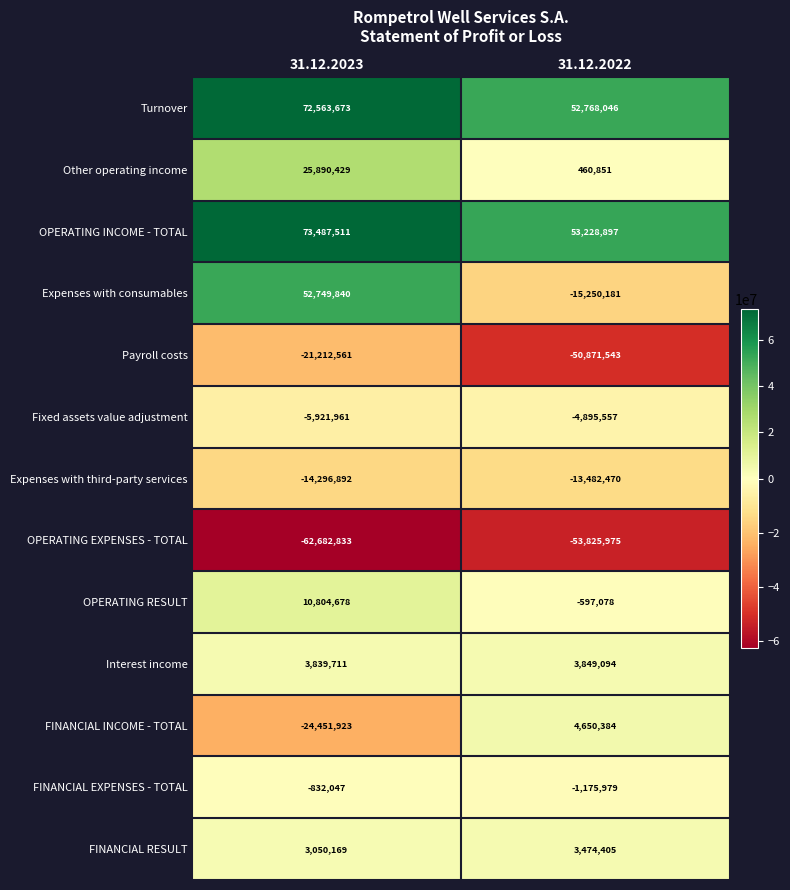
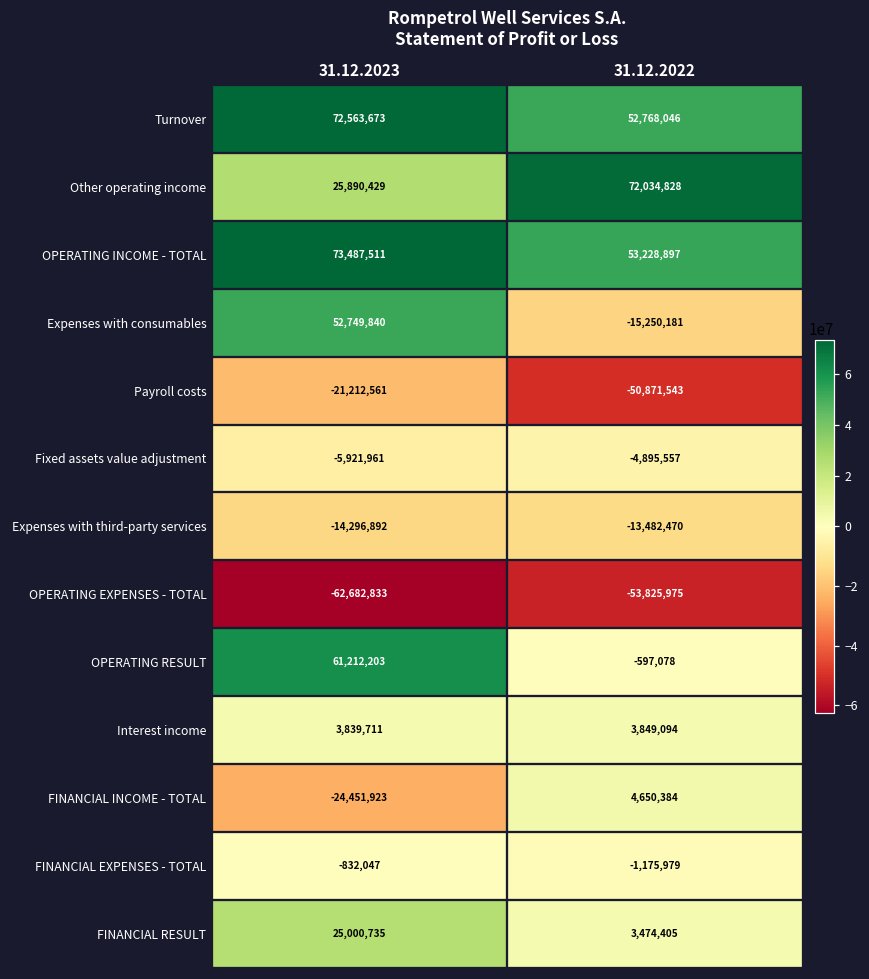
  {
    "Turnover": {
      "31.12.2023": "72,563,673",
      "31.12.2022": "52,768,046"
    },
    "Other operating income": {
      "31.12.2023": "25,890,429",
-     "31.12.2022": "460,851"
+     "31.12.2022": "72,034,828"
    },
    "OPERATING INCOME - TOTAL": {
      "31.12.2023": "73,487,511",
      "31.12.2022": "53,228,897"
    },
    "Expenses with consumables": {
      "31.12.2023": "52,749,840",
      "31.12.2022": "-15,250,181"
    },
    "Payroll costs": {
      "31.12.2023": "-21,212,561",
      "31.12.2022": "-50,871,543"
    },
    "Fixed assets value adjustment": {
      "31.12.2023": "-5,921,961",
      "31.12.2022": "-4,895,557"
    },
    "Expenses with third-party services": {
      "31.12.2023": "-14,296,892",
      "31.12.2022": "-13,482,470"
    },
    "OPERATING EXPENSES - TOTAL": {
      "31.12.2023": "-62,682,833",
      "31.12.2022": "-53,825,975"
    },
    "OPERATING RESULT": {
-     "31.12.2023": "10,804,678",
+     "31.12.2023": "61,212,203",
      "31.12.2022": "-597,078"
    },
    "Interest income": {
      "31.12.2023": "3,839,711",
      "31.12.2022": "3,849,094"
    },
    "FINANCIAL INCOME - TOTAL": {
      "31.12.2023": "-24,451,923",
      "31.12.2022": "4,650,384"
    },
    "FINANCIAL EXPENSES - TOTAL": {
      "31.12.2023": "-832,047",
      "31.12.2022": "-1,175,979"
    },
    "FINANCIAL RESULT": {
-     "31.12.2023": "3,050,169",
+     "31.12.2023": "25,000,735",
      "31.12.2022": "3,474,405"
    }
  }
